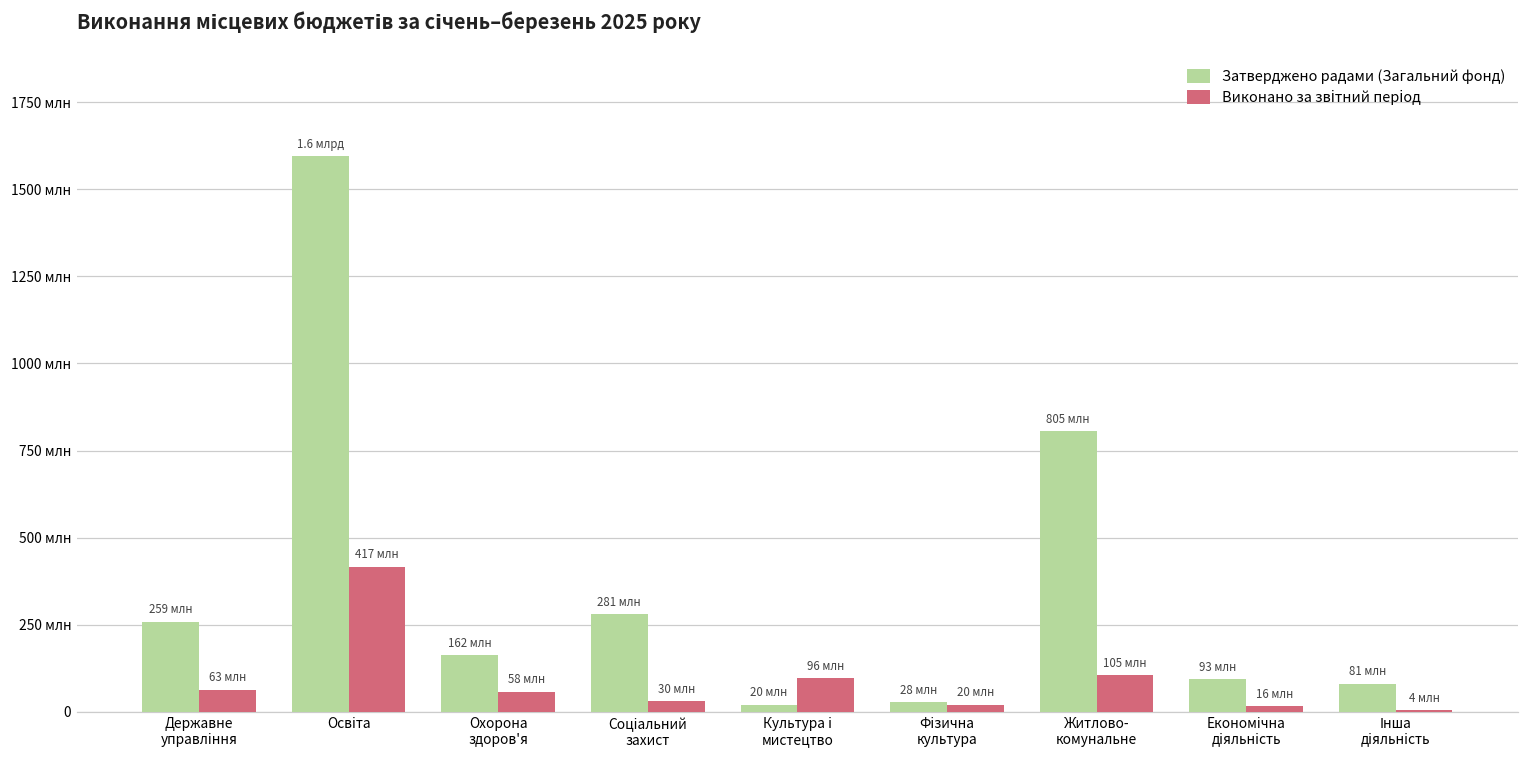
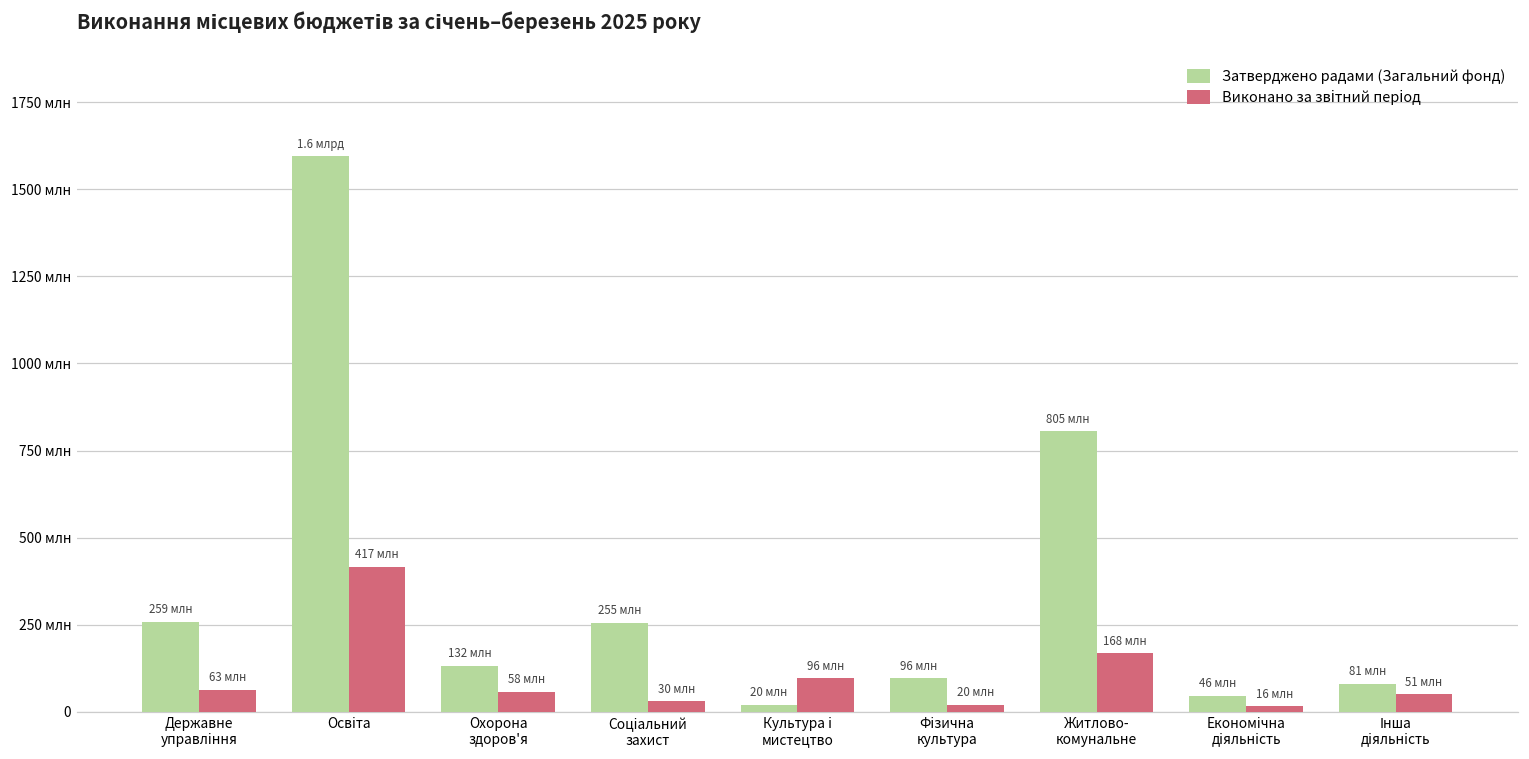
  {
    "Затверджено радами (Загальний фонд)": {
-     "Охорона здоров'я": 162,
-     "Соціальний захист": 281,
-     "Фізична культура": 28,
-     "Економічна діяльність": 93
+     "Охорона здоров'я": 132,
+     "Соціальний захист": 255,
+     "Фізична культура": 96,
+     "Економічна діяльність": 46
    },
    "Виконано за звітний період": {
-     "Житлово- комунальне": 105,
-     "Інша діяльність": 4
+     "Житлово- комунальне": 168,
+     "Інша діяльність": 51
    }
  }
